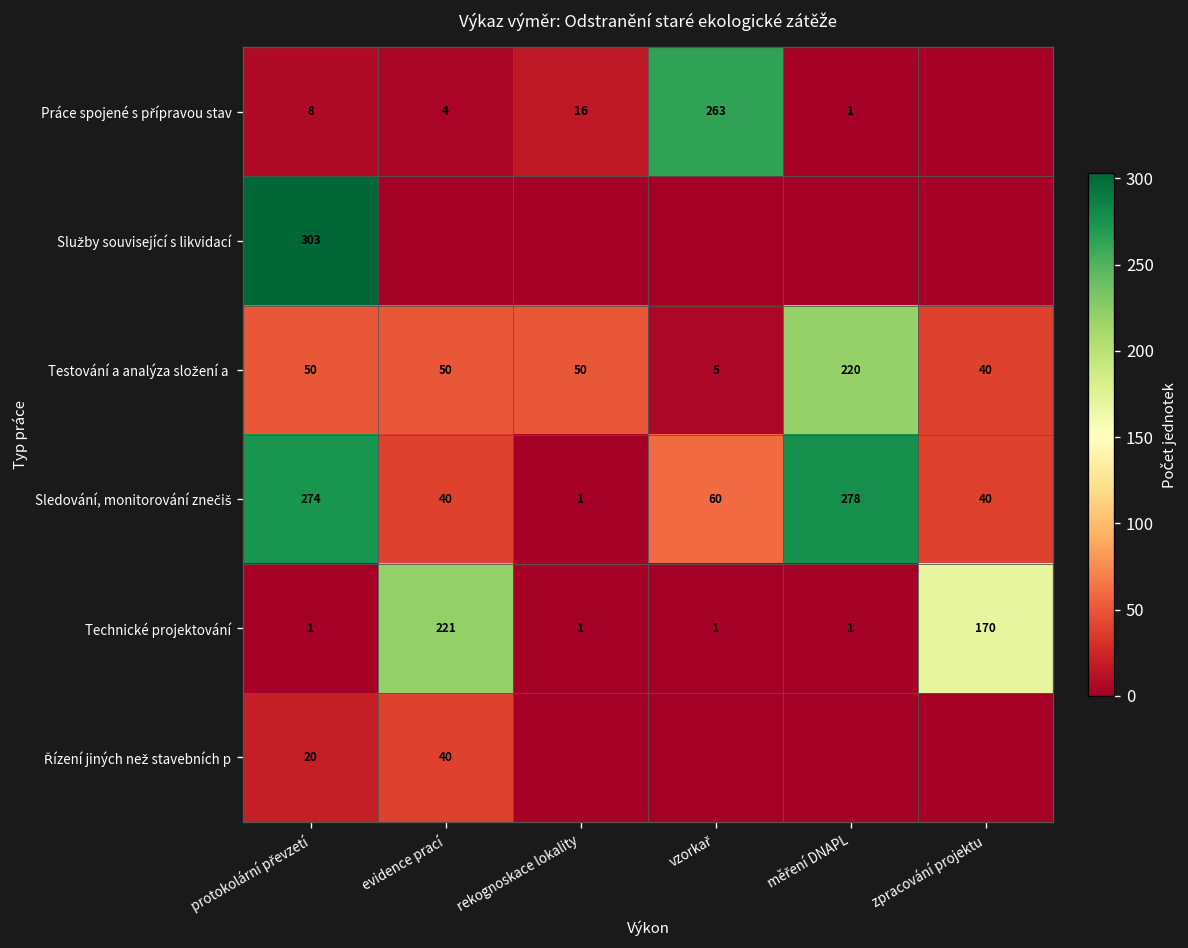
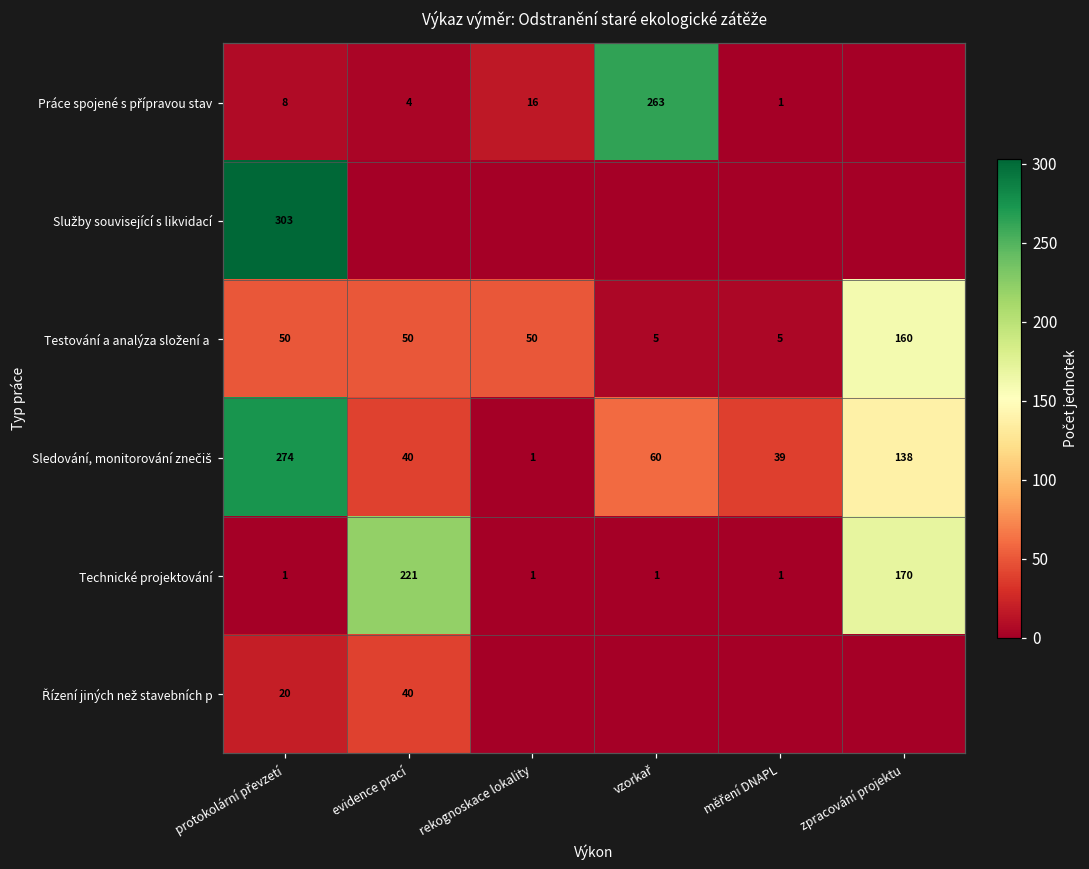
  {
    "Práce spojené s přípravou stav": {
      "protokolární převzetí": 8,
      "evidence prací": 4,
      "rekognoskace lokality": 16,
      "vzorkař": 263,
      "měření DNAPL": 1
    },
    "Služby související s likvidací": {
      "protokolární převzetí": 303
    },
    "Testování a analýza složení a": {
      "protokolární převzetí": 50,
      "evidence prací": 50,
      "rekognoskace lokality": 50,
      "vzorkař": 5,
-     "měření DNAPL": 220,
-     "zpracování projektu": 40
+     "měření DNAPL": 5,
+     "zpracování projektu": 160
    },
    "Sledování, monitorování znečiš": {
      "protokolární převzetí": 274,
      "evidence prací": 40,
      "rekognoskace lokality": 1,
      "vzorkař": 60,
-     "měření DNAPL": 278,
-     "zpracování projektu": 40
+     "měření DNAPL": 39,
+     "zpracování projektu": 138
    },
    "Technické projektování": {
      "protokolární převzetí": 1,
      "evidence prací": 221,
      "rekognoskace lokality": 1,
      "vzorkař": 1,
      "měření DNAPL": 1,
      "zpracování projektu": 170
    },
    "Řízení jiných než stavebních p": {
      "protokolární převzetí": 20,
      "evidence prací": 40
    }
  }
